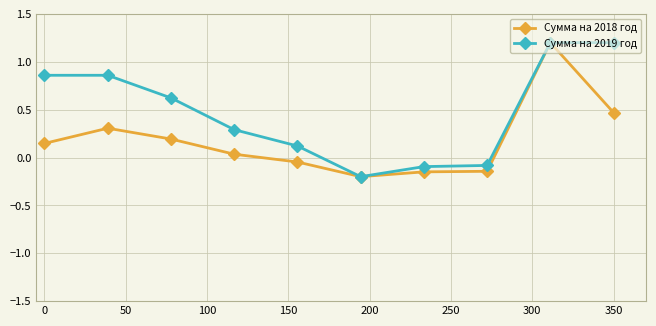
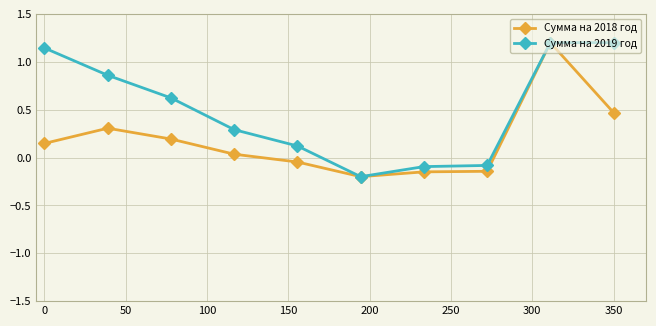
  {
    "Сумма на 2018 год": {
      "0": 0.1,
      "350": 0.5
    },
    "Сумма на 2019 год": {
-     "0": 0.9
+     "0": 1.1
    }
  }
